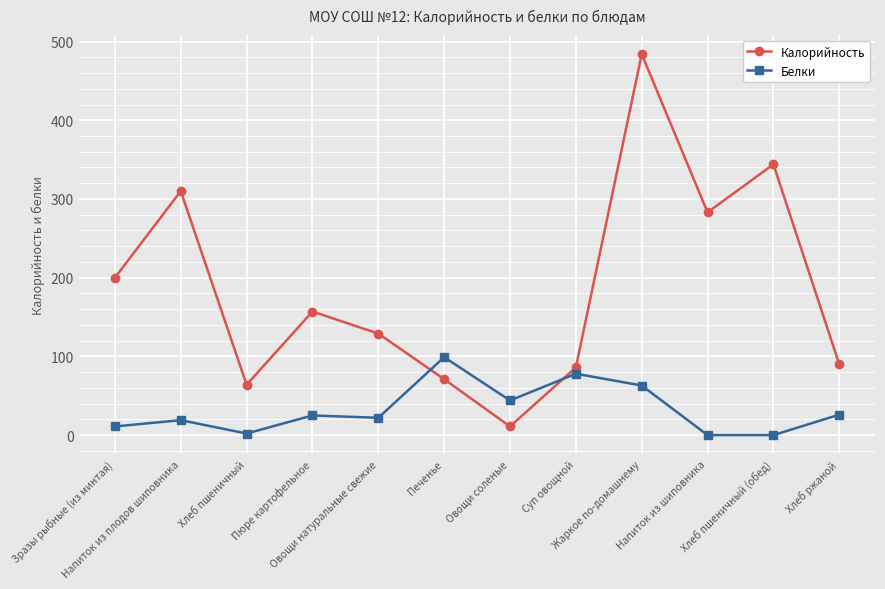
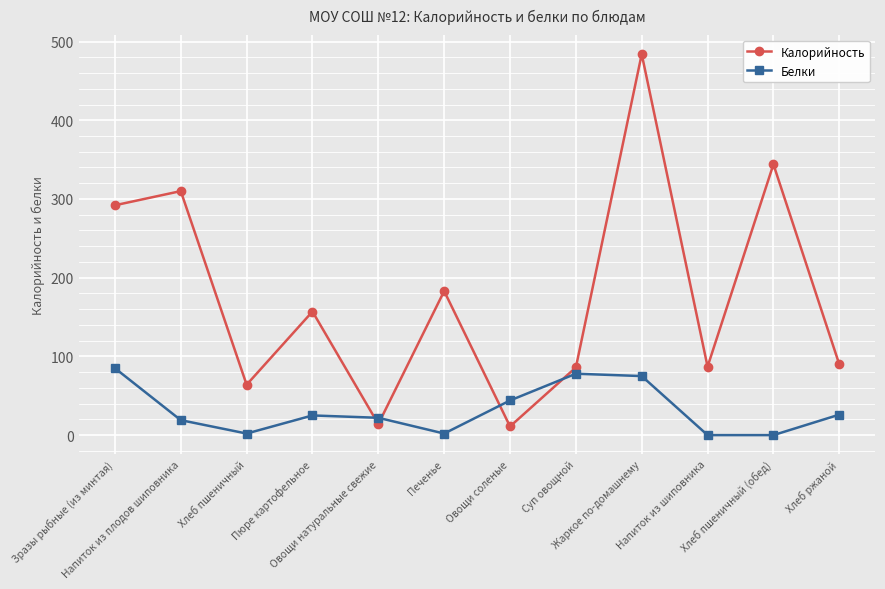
  {
    "Калорийность": {
-     "Зразы рыбные (из минтая)": 200,
+     "Зразы рыбные (из минтая)": 290,
      "Напиток из плодов шиповника": 310,
      "Хлеб пшеничный": 60,
      "Пюре картофельное": 160,
-     "Овощи натуральные свежие": 130,
-     "Печенье": 70,
+     "Овощи натуральные свежие": 10,
+     "Печенье": 180,
      "Овощи соленые": 10,
      "Суп овощной": 90,
      "Жаркое по-домашнему": 480,
-     "Напиток из шиповника": 280,
+     "Напиток из шиповника": 90,
      "Хлеб пшеничный (обед)": 340,
      "Хлеб ржаной": 90
    },
    "Белки": {
-     "Зразы рыбные (из минтая)": 10,
+     "Зразы рыбные (из минтая)": 90,
      "Напиток из плодов шиповника": 20,
      "Хлеб пшеничный": 0,
      "Пюре картофельное": 30,
      "Овощи натуральные свежие": 20,
-     "Печенье": 100,
+     "Печенье": 0,
      "Овощи соленые": 40,
      "Суп овощной": 80,
-     "Жаркое по-домашнему": 60,
+     "Жаркое по-домашнему": 80,
      "Напиток из шиповника": 0,
      "Хлеб пшеничный (обед)": 0,
      "Хлеб ржаной": 30
    }
  }
